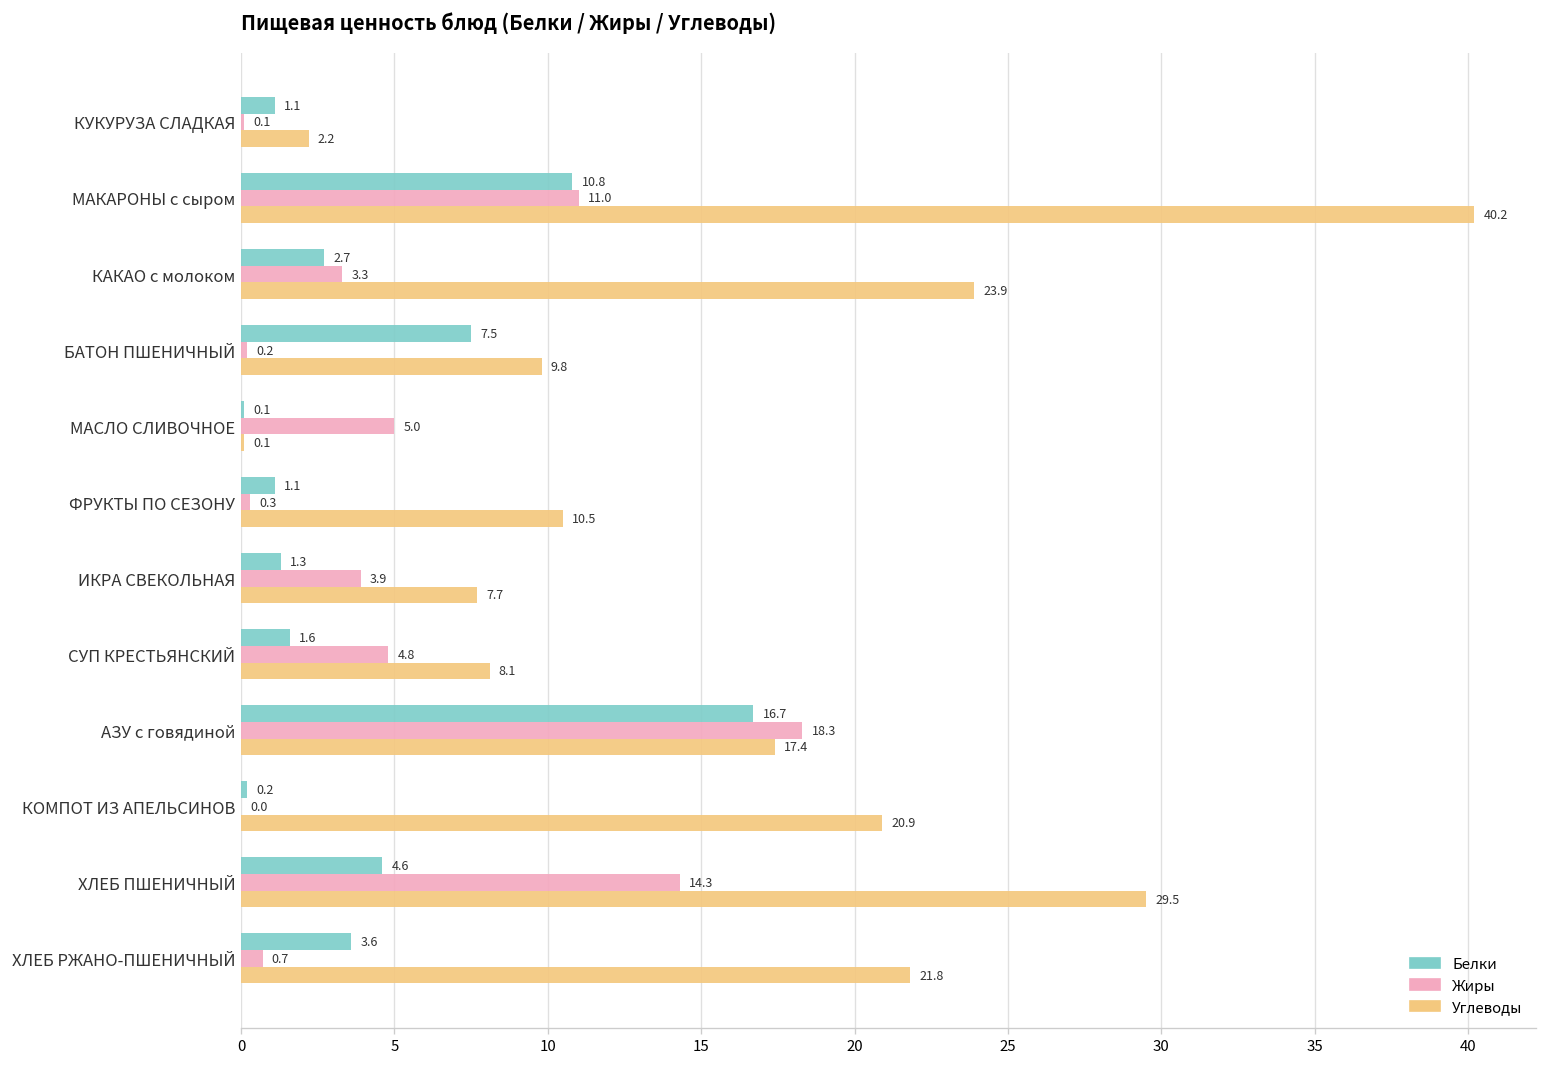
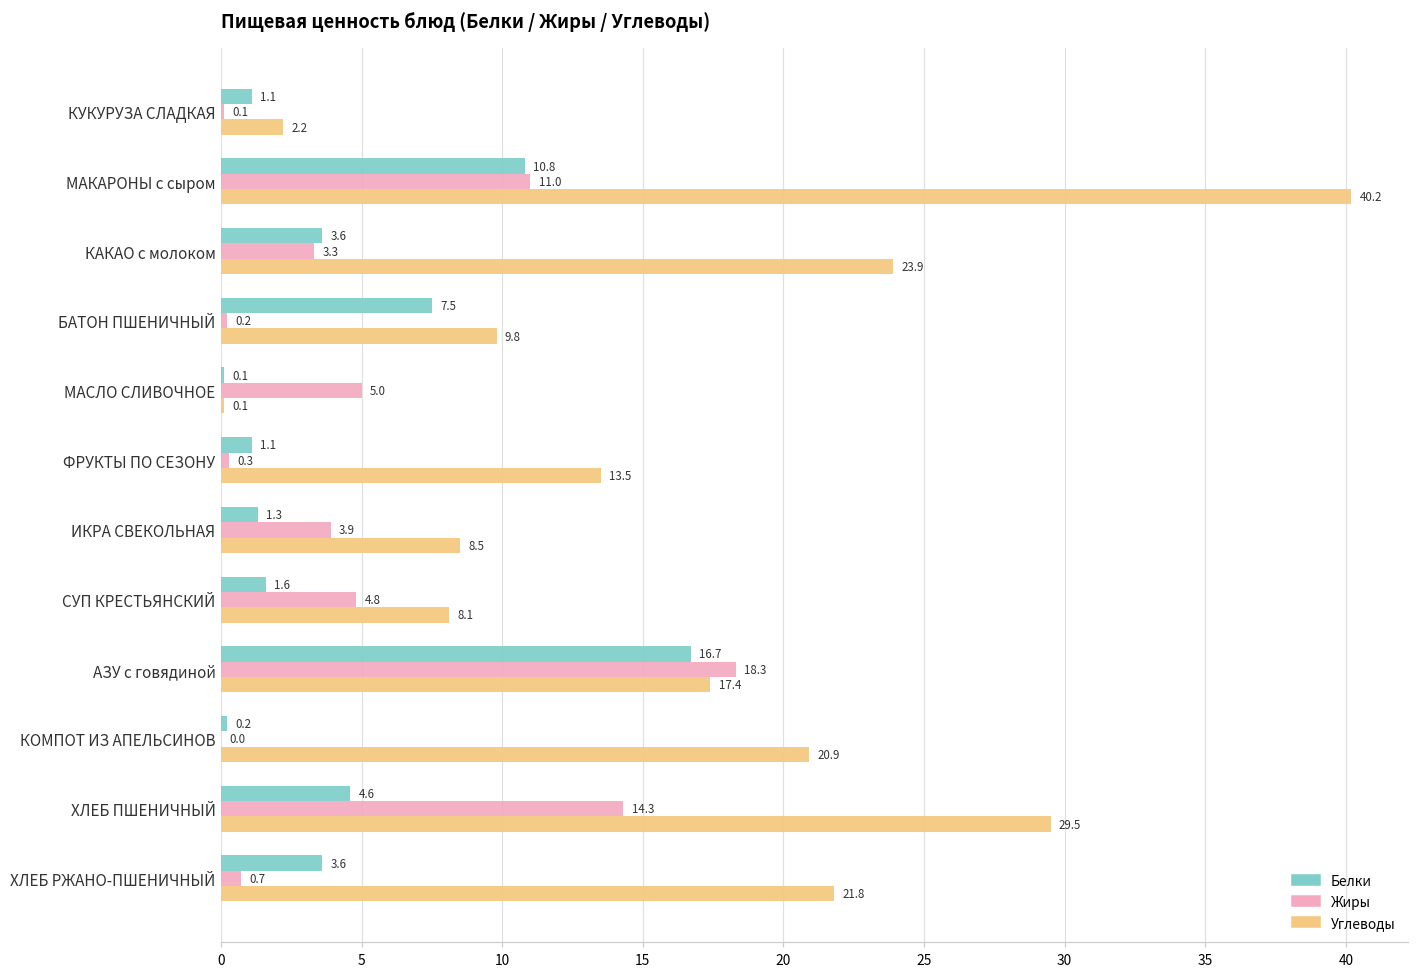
  {
    "Белки": {
      "КУКУРУЗА СЛАДКАЯ": 1.1,
      "МАКАРОНЫ с сыром": 10.8,
-     "КАКАО с молоком": 2.7,
+     "КАКАО с молоком": 3.6,
      "БАТОН ПШЕНИЧНЫЙ": 7.5,
      "МАСЛО СЛИВОЧНОЕ": 0.1,
      "ФРУКТЫ ПО СЕЗОНУ": 1.1,
      "ИКРА СВЕКОЛЬНАЯ": 1.3,
      "СУП КРЕСТЬЯНСКИЙ": 1.6,
      "АЗУ с говядиной": 16.7,
      "КОМПОТ ИЗ АПЕЛЬСИНОВ": 0.2,
      "ХЛЕБ ПШЕНИЧНЫЙ": 4.6,
      "ХЛЕБ РЖАНО-ПШЕНИЧНЫЙ": 3.6
    },
    "Жиры": {
      "КУКУРУЗА СЛАДКАЯ": 0.1,
      "МАКАРОНЫ с сыром": 11.0,
      "КАКАО с молоком": 3.3,
      "БАТОН ПШЕНИЧНЫЙ": 0.2,
      "МАСЛО СЛИВОЧНОЕ": 5.0,
      "ФРУКТЫ ПО СЕЗОНУ": 0.3,
      "ИКРА СВЕКОЛЬНАЯ": 3.9,
      "СУП КРЕСТЬЯНСКИЙ": 4.8,
      "АЗУ с говядиной": 18.3,
      "КОМПОТ ИЗ АПЕЛЬСИНОВ": 0.0,
      "ХЛЕБ ПШЕНИЧНЫЙ": 14.3,
      "ХЛЕБ РЖАНО-ПШЕНИЧНЫЙ": 0.7
    },
    "Углеводы": {
      "КУКУРУЗА СЛАДКАЯ": 2.2,
      "МАКАРОНЫ с сыром": 40.2,
      "КАКАО с молоком": 23.9,
      "БАТОН ПШЕНИЧНЫЙ": 9.8,
      "МАСЛО СЛИВОЧНОЕ": 0.1,
-     "ФРУКТЫ ПО СЕЗОНУ": 10.5,
-     "ИКРА СВЕКОЛЬНАЯ": 7.7,
+     "ФРУКТЫ ПО СЕЗОНУ": 13.5,
+     "ИКРА СВЕКОЛЬНАЯ": 8.5,
      "СУП КРЕСТЬЯНСКИЙ": 8.1,
      "АЗУ с говядиной": 17.4,
      "КОМПОТ ИЗ АПЕЛЬСИНОВ": 20.9,
      "ХЛЕБ ПШЕНИЧНЫЙ": 29.5,
      "ХЛЕБ РЖАНО-ПШЕНИЧНЫЙ": 21.8
    }
  }
